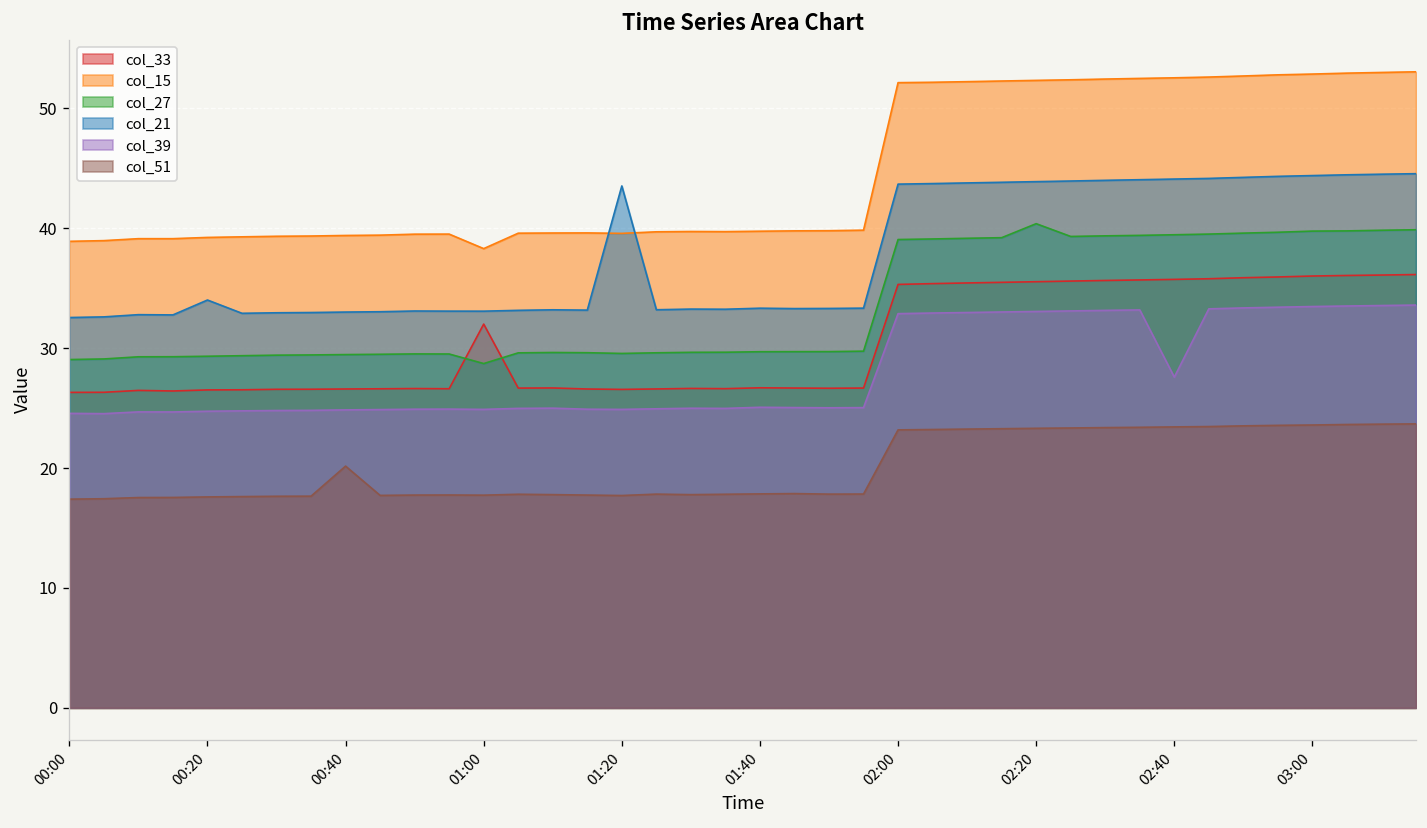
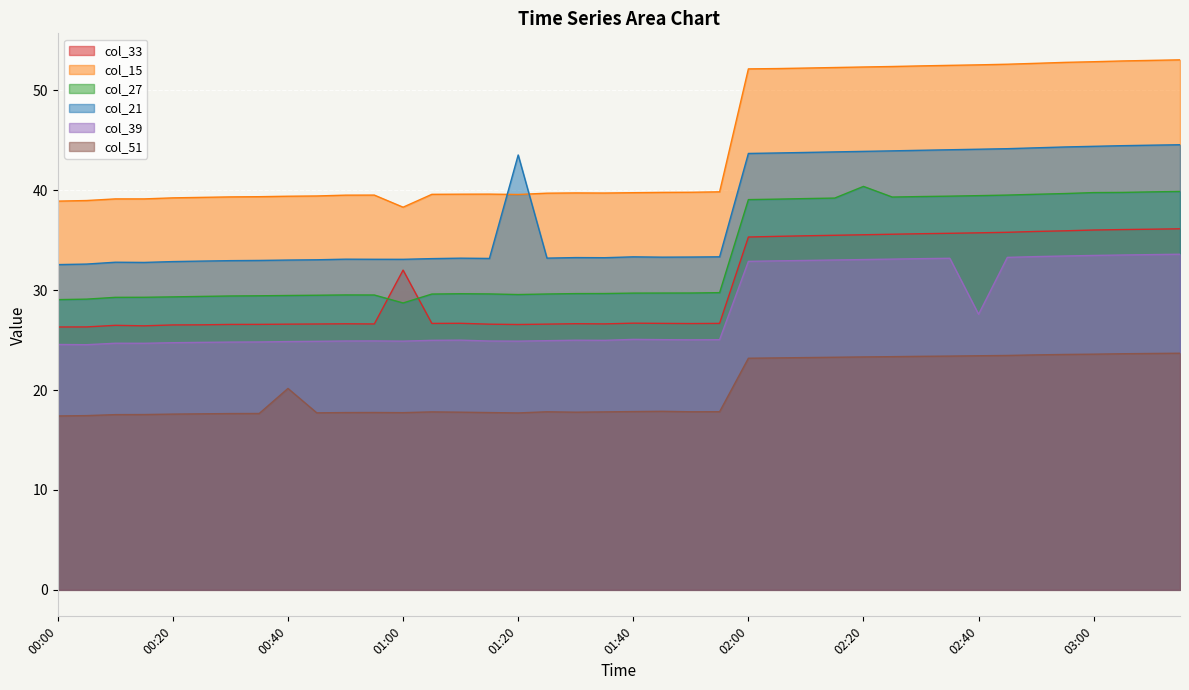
  {
    "col_33": {
      "00:00": 26,
      "00:20": 27,
      "00:40": 27,
      "01:00": 32,
      "01:20": 27,
      "01:40": 27,
      "02:00": 35,
      "02:20": 36,
      "02:40": 36,
      "03:00": 36
    },
    "col_15": {
      "00:00": 39,
      "00:20": 39,
      "00:40": 39,
      "01:00": 38,
      "01:20": 40,
      "01:40": 40,
      "02:00": 52,
      "02:20": 52,
      "02:40": 53,
      "03:00": 53
    },
    "col_27": {
      "00:00": 29,
      "00:20": 29,
      "00:40": 29,
      "01:00": 29,
      "01:20": 30,
      "01:40": 30,
      "02:00": 39,
      "02:20": 40,
      "02:40": 39,
      "03:00": 40
    },
    "col_21": {
      "00:00": 33,
-     "00:20": 34,
+     "00:20": 33,
      "00:40": 33,
      "01:00": 33,
      "01:20": 44,
      "01:40": 33,
      "02:00": 44,
      "02:20": 44,
      "02:40": 44,
      "03:00": 44
    },
    "col_39": {
      "00:00": 25,
      "00:20": 25,
      "00:40": 25,
      "01:00": 25,
      "01:20": 25,
      "01:40": 25,
      "02:00": 33,
      "02:20": 33,
      "02:40": 28,
      "03:00": 33
    },
    "col_51": {
      "00:00": 17,
      "00:20": 18,
      "00:40": 20,
      "01:00": 18,
      "01:20": 18,
      "01:40": 18,
      "02:00": 23,
      "02:20": 23,
      "02:40": 23,
      "03:00": 24
    }
  }
